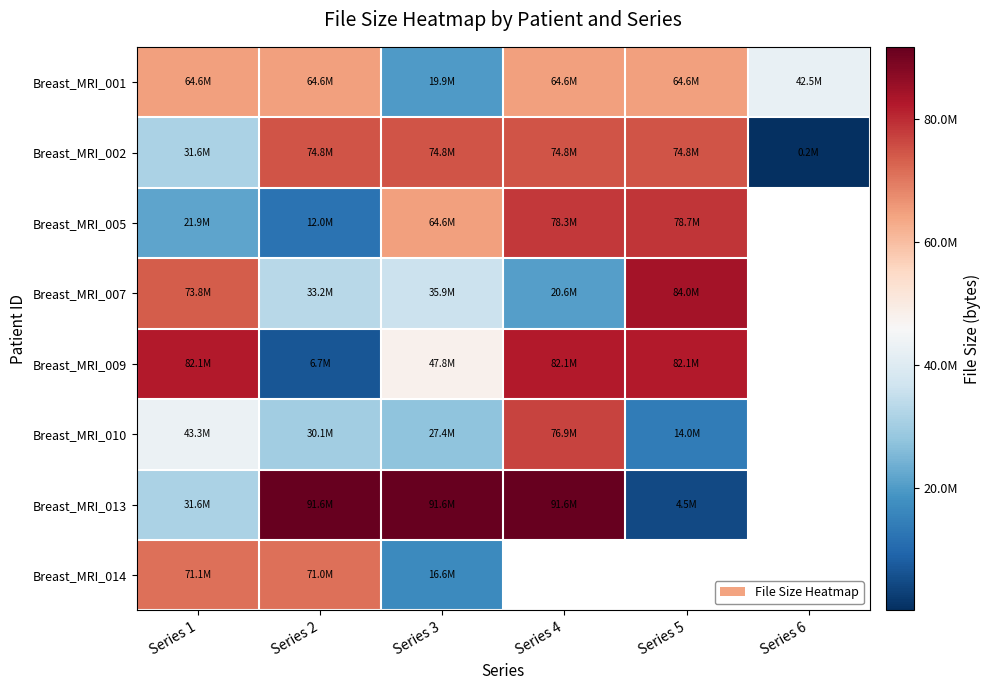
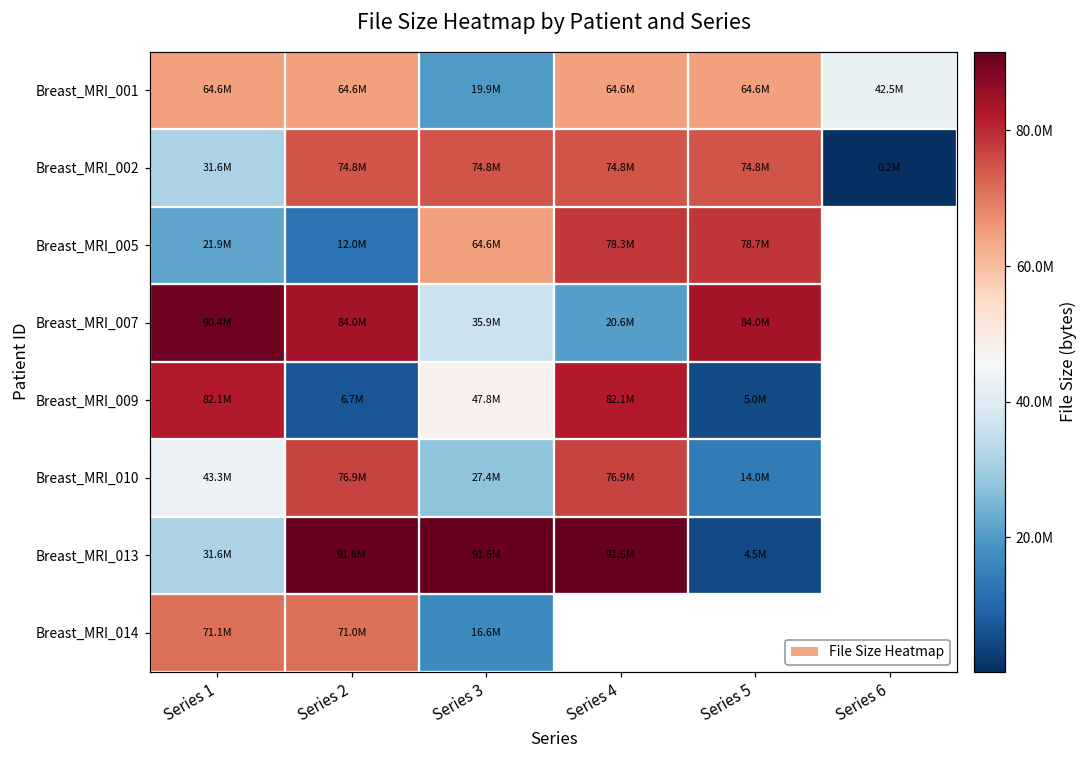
  {
    "Breast_MRI_001": {
      "Series 1": "64.6M",
      "Series 2": "64.6M",
      "Series 3": "19.9M",
      "Series 4": "64.6M",
      "Series 5": "64.6M",
      "Series 6": "42.5M"
    },
    "Breast_MRI_002": {
      "Series 1": "31.6M",
      "Series 2": "74.8M",
      "Series 3": "74.8M",
      "Series 4": "74.8M",
      "Series 5": "74.8M",
      "Series 6": "0.2M"
    },
    "Breast_MRI_005": {
      "Series 1": "21.9M",
      "Series 2": "12.0M",
      "Series 3": "64.6M",
      "Series 4": "78.3M",
      "Series 5": "78.7M"
    },
    "Breast_MRI_007": {
-     "Series 1": "73.8M",
-     "Series 2": "33.2M",
+     "Series 1": "90.4M",
+     "Series 2": "84.0M",
      "Series 3": "35.9M",
      "Series 4": "20.6M",
      "Series 5": "84.0M"
    },
    "Breast_MRI_009": {
      "Series 1": "82.1M",
      "Series 2": "6.7M",
      "Series 3": "47.8M",
      "Series 4": "82.1M",
-     "Series 5": "82.1M"
+     "Series 5": "5.0M"
    },
    "Breast_MRI_010": {
      "Series 1": "43.3M",
-     "Series 2": "30.1M",
+     "Series 2": "76.9M",
      "Series 3": "27.4M",
      "Series 4": "76.9M",
      "Series 5": "14.0M"
    },
    "Breast_MRI_013": {
      "Series 1": "31.6M",
      "Series 2": "91.6M",
      "Series 3": "91.6M",
      "Series 4": "91.6M",
      "Series 5": "4.5M"
    },
    "Breast_MRI_014": {
      "Series 1": "71.1M",
      "Series 2": "71.0M",
      "Series 3": "16.6M"
    }
  }
